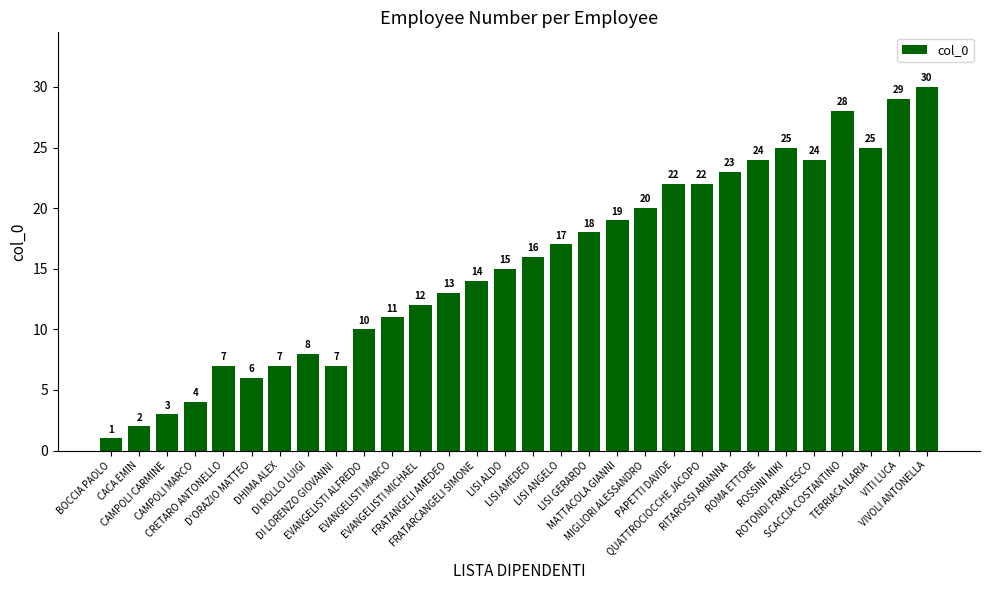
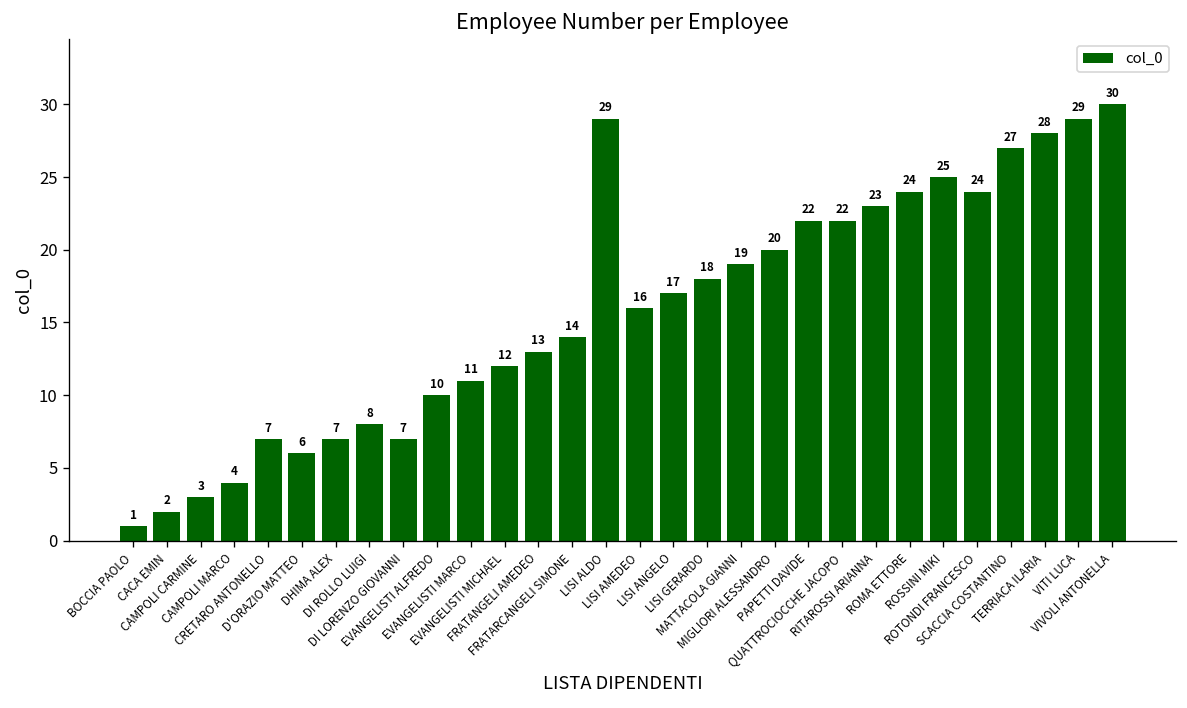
  {
    "BOCCIA PAOLO": 1,
    "CACA EMIN": 2,
    "CAMPOLI CARMINE": 3,
    "CAMPOLI MARCO": 4,
    "CRETARO ANTONELLO": 7,
    "D'ORAZIO MATTEO": 6,
    "DHIMA ALEX": 7,
    "DI ROLLO LUIGI": 8,
    "DI LORENZO GIOVANNI": 7,
    "EVANGELISTI ALFREDO": 10,
    "EVANGELISTI MARCO": 11,
    "EVANGELISTI MICHAEL": 12,
    "FRATANGELI AMEDEO": 13,
    "FRATARCANGELI SIMONE": 14,
-   "LISI ALDO": 15,
+   "LISI ALDO": 29,
    "LISI AMEDEO": 16,
    "LISI ANGELO": 17,
    "LISI GERARDO": 18,
    "MATTACOLA GIANNI": 19,
    "MIGLIORI ALESSANDRO": 20,
    "PAPETTI DAVIDE": 22,
    "QUATTROCIOCCHE JACOPO": 22,
    "RITAROSSI ARIANNA": 23,
    "ROMA ETTORE": 24,
    "ROSSINI MIKI": 25,
    "ROTONDI FRANCESCO": 24,
-   "SCACCIA COSTANTINO": 28,
-   "TERRIACA ILARIA": 25,
+   "SCACCIA COSTANTINO": 27,
+   "TERRIACA ILARIA": 28,
    "VITI LUCA": 29,
    "VIVOLI ANTONELLA": 30
  }
